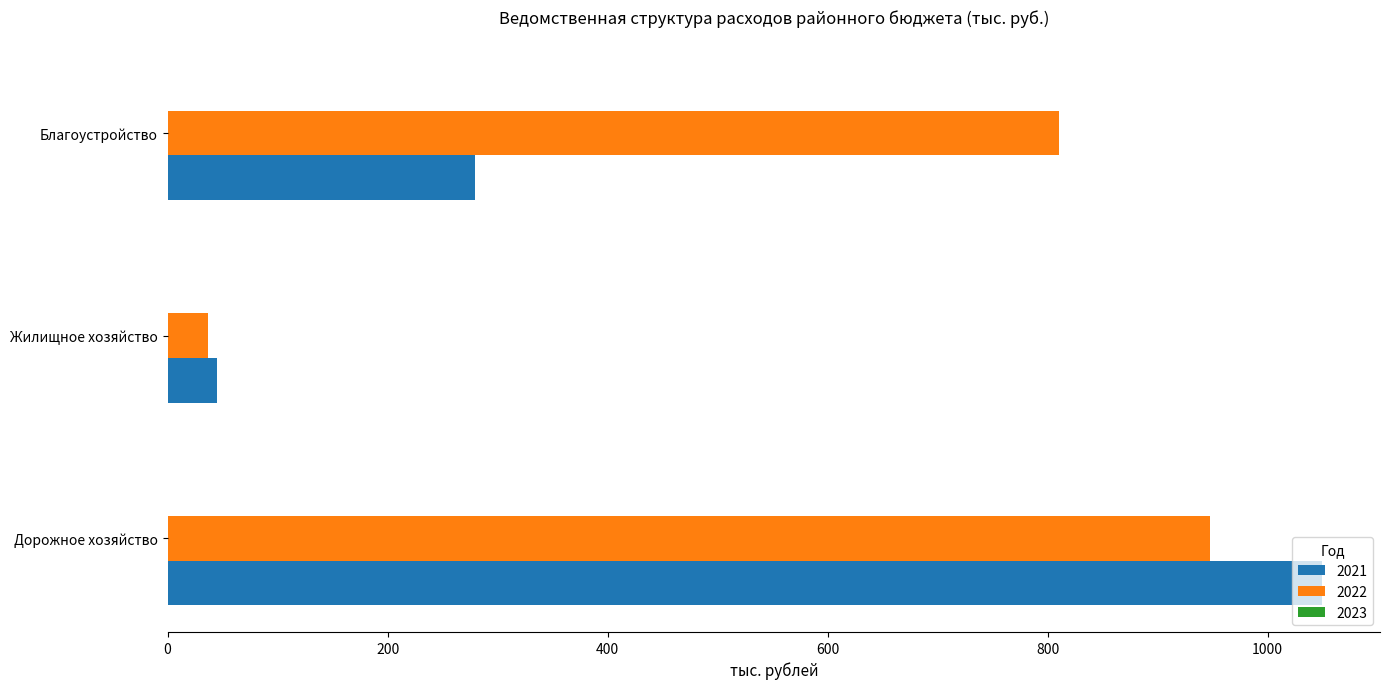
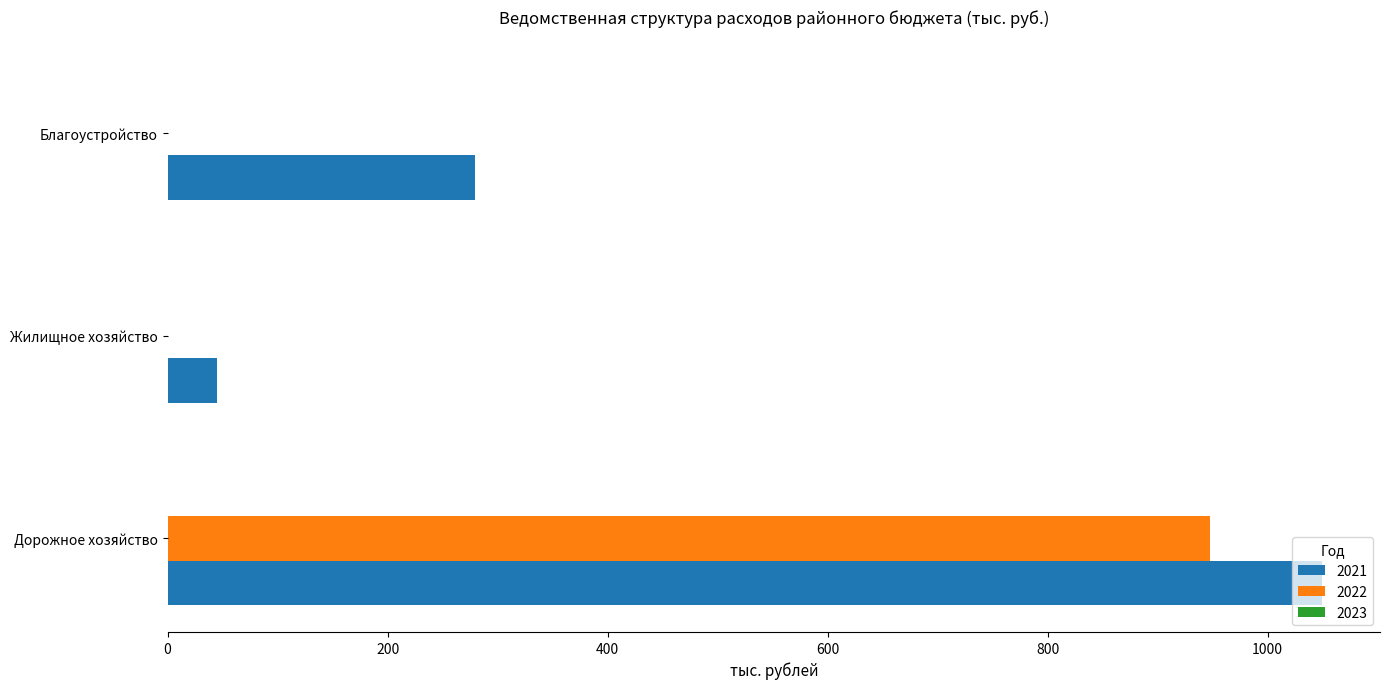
  {
    "2021": {
      "Благоустройство": 279,
      "Жилищное хозяйство": 45
    },
    "2022": {
-     "Благоустройство": 811,
-     "Жилищное хозяйство": 37,
+     "Благоустройство": 0,
+     "Жилищное хозяйство": 0,
      "Дорожное хозяйство": 948
    },
    "2023": {
      "Благоустройство": 0,
      "Жилищное хозяйство": 0,
      "Дорожное хозяйство": 0
    }
  }
